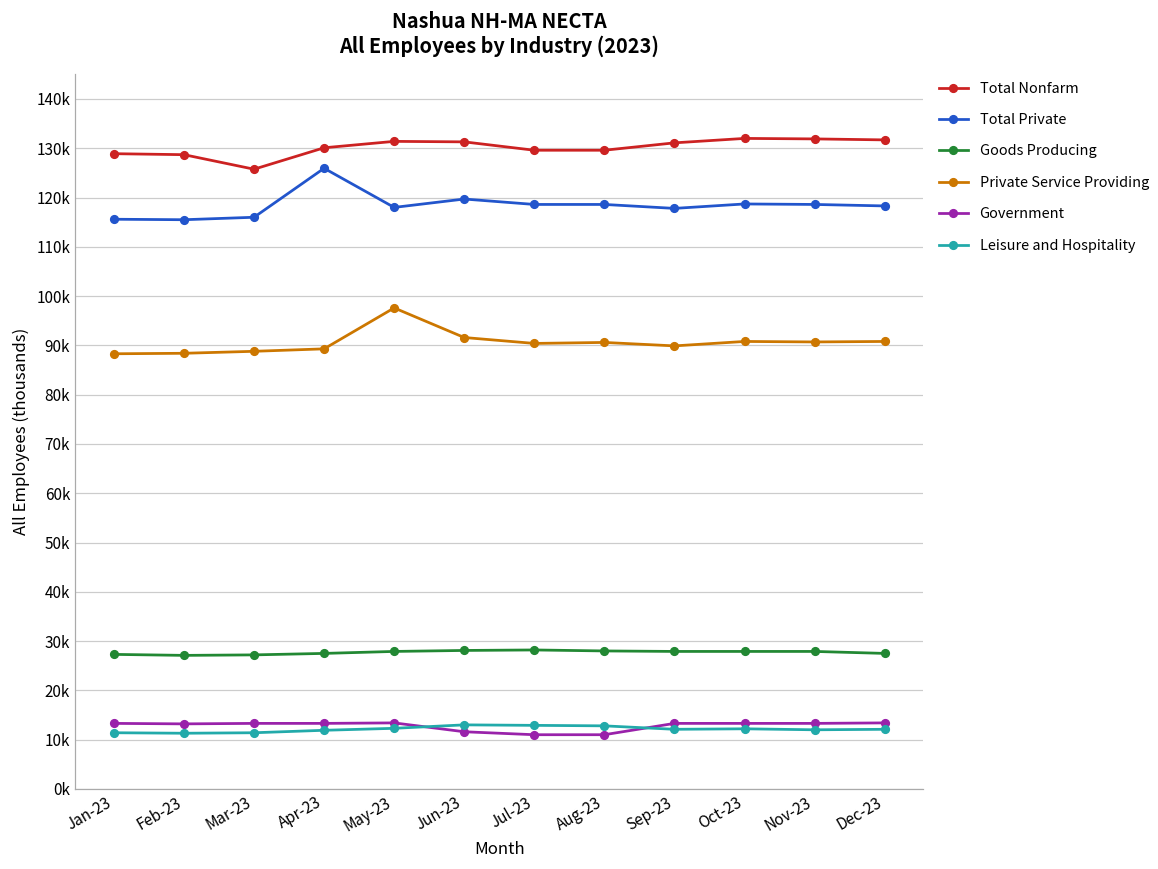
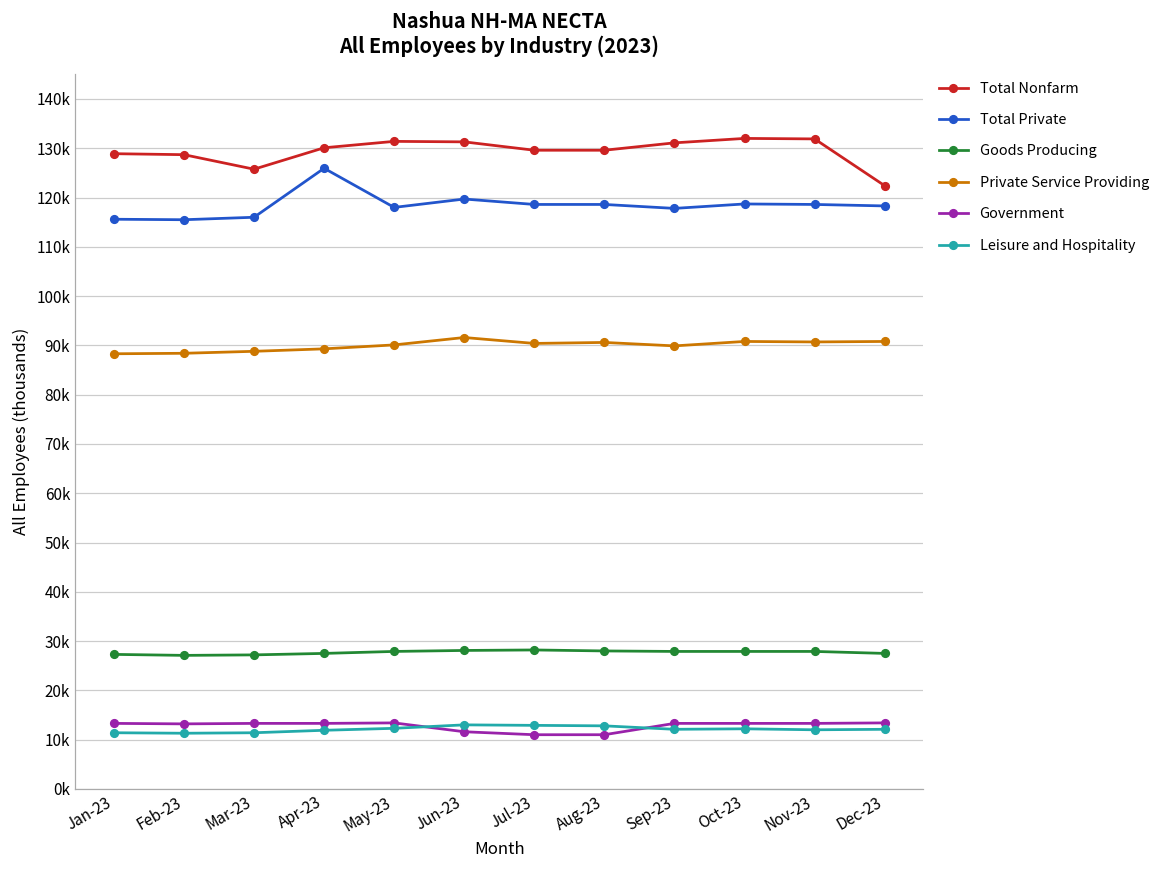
  {
    "Total Nonfarm": {
      "Jan-23": 129000,
      "Feb-23": 129000,
      "Mar-23": 126000,
      "Apr-23": 130000,
      "May-23": 131000,
      "Jun-23": 131000,
      "Jul-23": 130000,
      "Aug-23": 130000,
      "Sep-23": 131000,
      "Oct-23": 132000,
      "Nov-23": 132000,
-     "Dec-23": 132000
+     "Dec-23": 122000
    },
    "Total Private": {
      "Jan-23": 116000,
      "Feb-23": 116000,
      "Mar-23": 116000,
      "Apr-23": 126000,
      "May-23": 118000,
      "Jun-23": 120000,
      "Jul-23": 119000,
      "Aug-23": 119000,
      "Sep-23": 118000,
      "Oct-23": 119000,
      "Nov-23": 119000,
      "Dec-23": 118000
    },
    "Goods Producing": {
      "Jan-23": 27000,
      "Feb-23": 27000,
      "Mar-23": 27000,
      "Apr-23": 28000,
      "May-23": 28000,
      "Jun-23": 28000,
      "Jul-23": 28000,
      "Aug-23": 28000,
      "Sep-23": 28000,
      "Oct-23": 28000,
      "Nov-23": 28000,
      "Dec-23": 28000
    },
    "Private Service Providing": {
      "Jan-23": 88000,
      "Feb-23": 88000,
      "Mar-23": 89000,
      "Apr-23": 89000,
-     "May-23": 98000,
+     "May-23": 90000,
      "Jun-23": 92000,
      "Jul-23": 90000,
      "Aug-23": 91000,
      "Sep-23": 90000,
      "Oct-23": 91000,
      "Nov-23": 91000,
      "Dec-23": 91000
    },
    "Government": {
      "Jan-23": 13000,
      "Feb-23": 13000,
      "Mar-23": 13000,
      "Apr-23": 13000,
      "May-23": 13000,
      "Jun-23": 12000,
      "Jul-23": 11000,
      "Aug-23": 11000,
      "Sep-23": 13000,
      "Oct-23": 13000,
      "Nov-23": 13000,
      "Dec-23": 13000
    },
    "Leisure and Hospitality": {
      "Jan-23": 11000,
      "Feb-23": 11000,
      "Mar-23": 11000,
      "Apr-23": 12000,
      "May-23": 12000,
      "Jun-23": 13000,
      "Jul-23": 13000,
      "Aug-23": 13000,
      "Sep-23": 12000,
      "Oct-23": 12000,
      "Nov-23": 12000,
      "Dec-23": 12000
    }
  }
